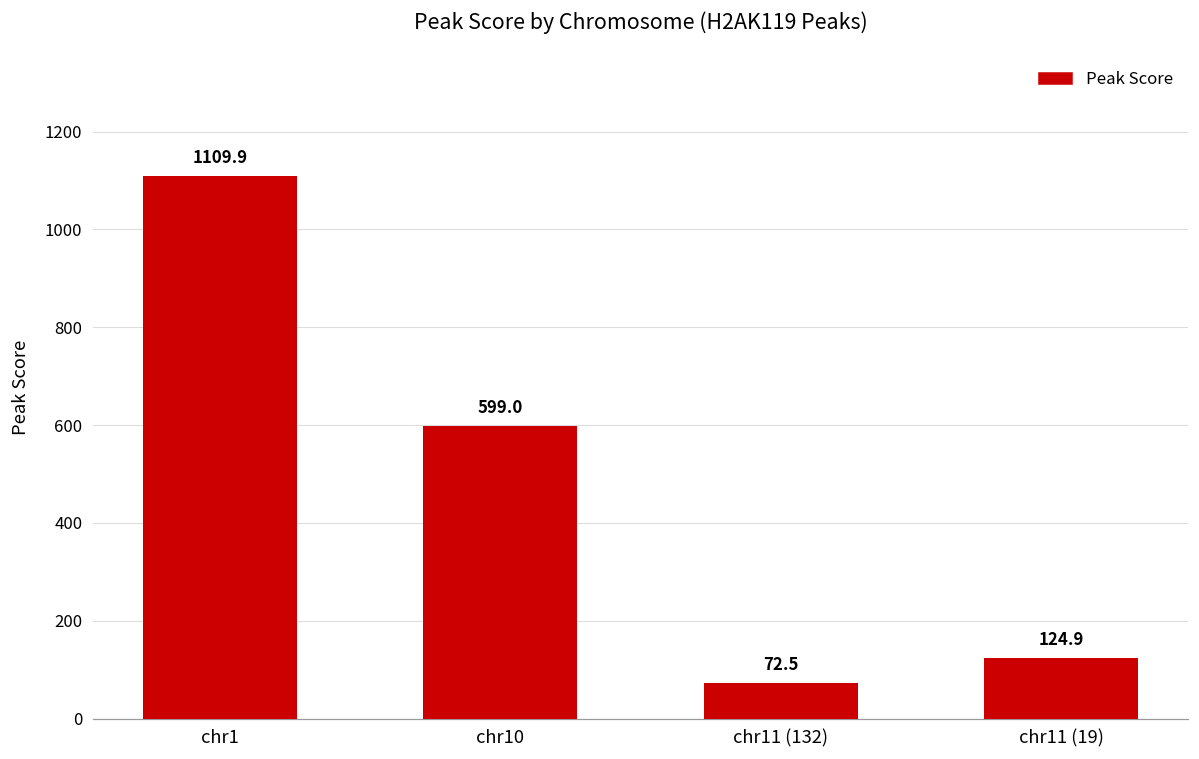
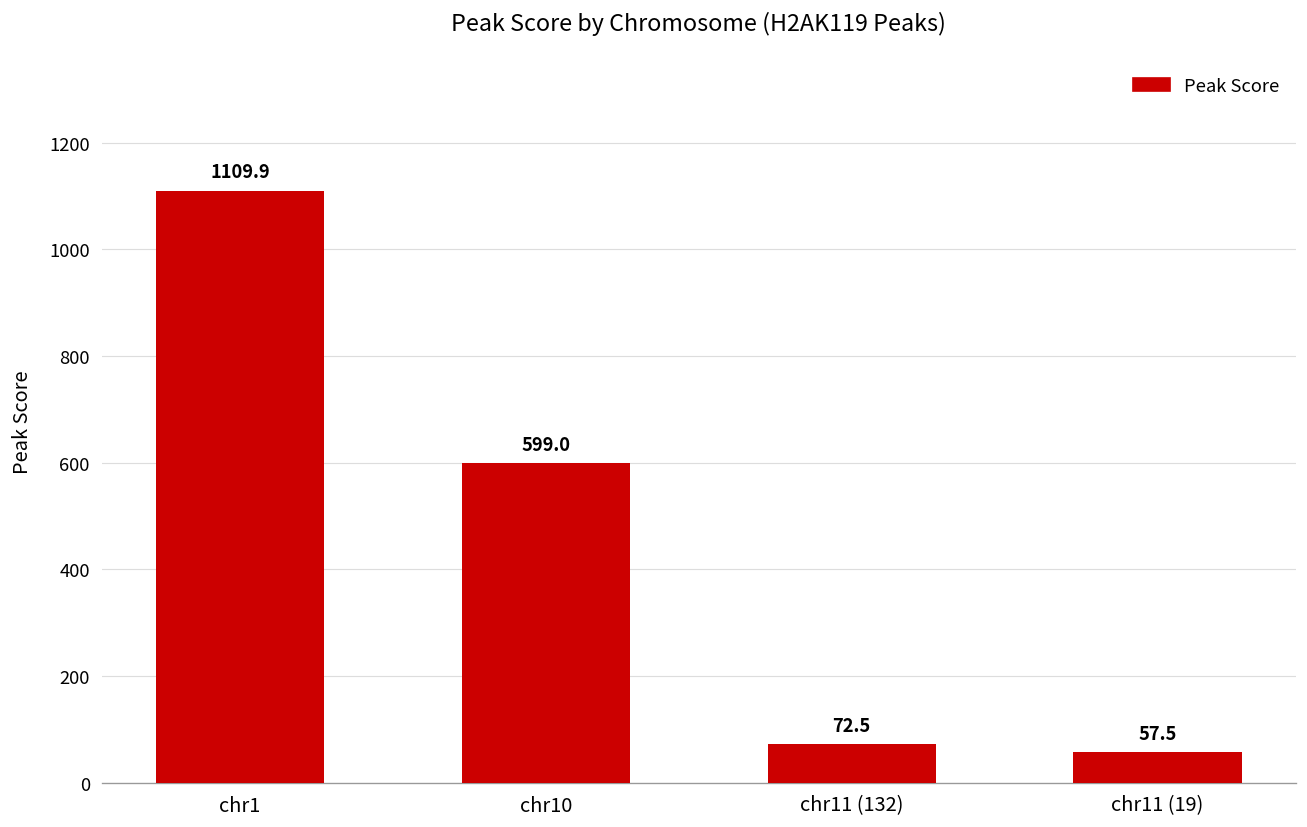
  {
    "chr1": 1109.9,
    "chr10": 599.0,
    "chr11 (132)": 72.5,
-   "chr11 (19)": 124.9
+   "chr11 (19)": 57.5
  }
